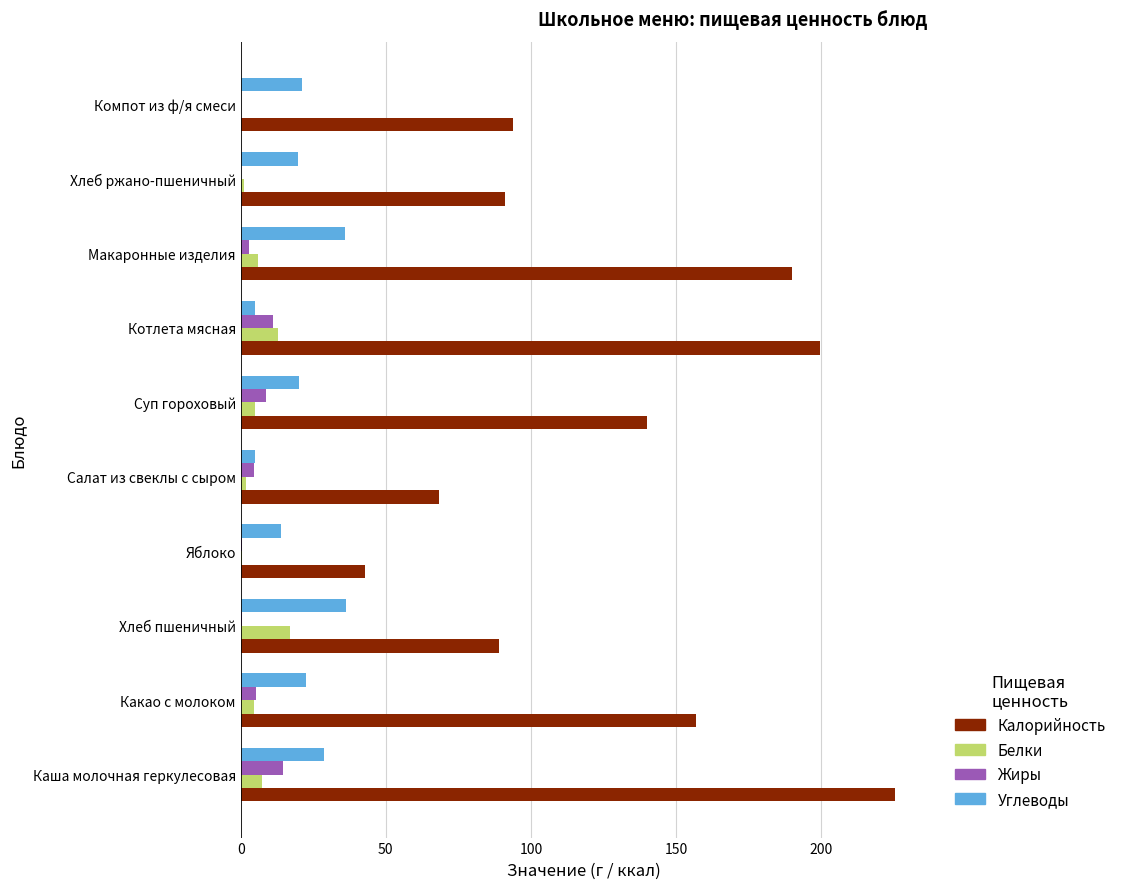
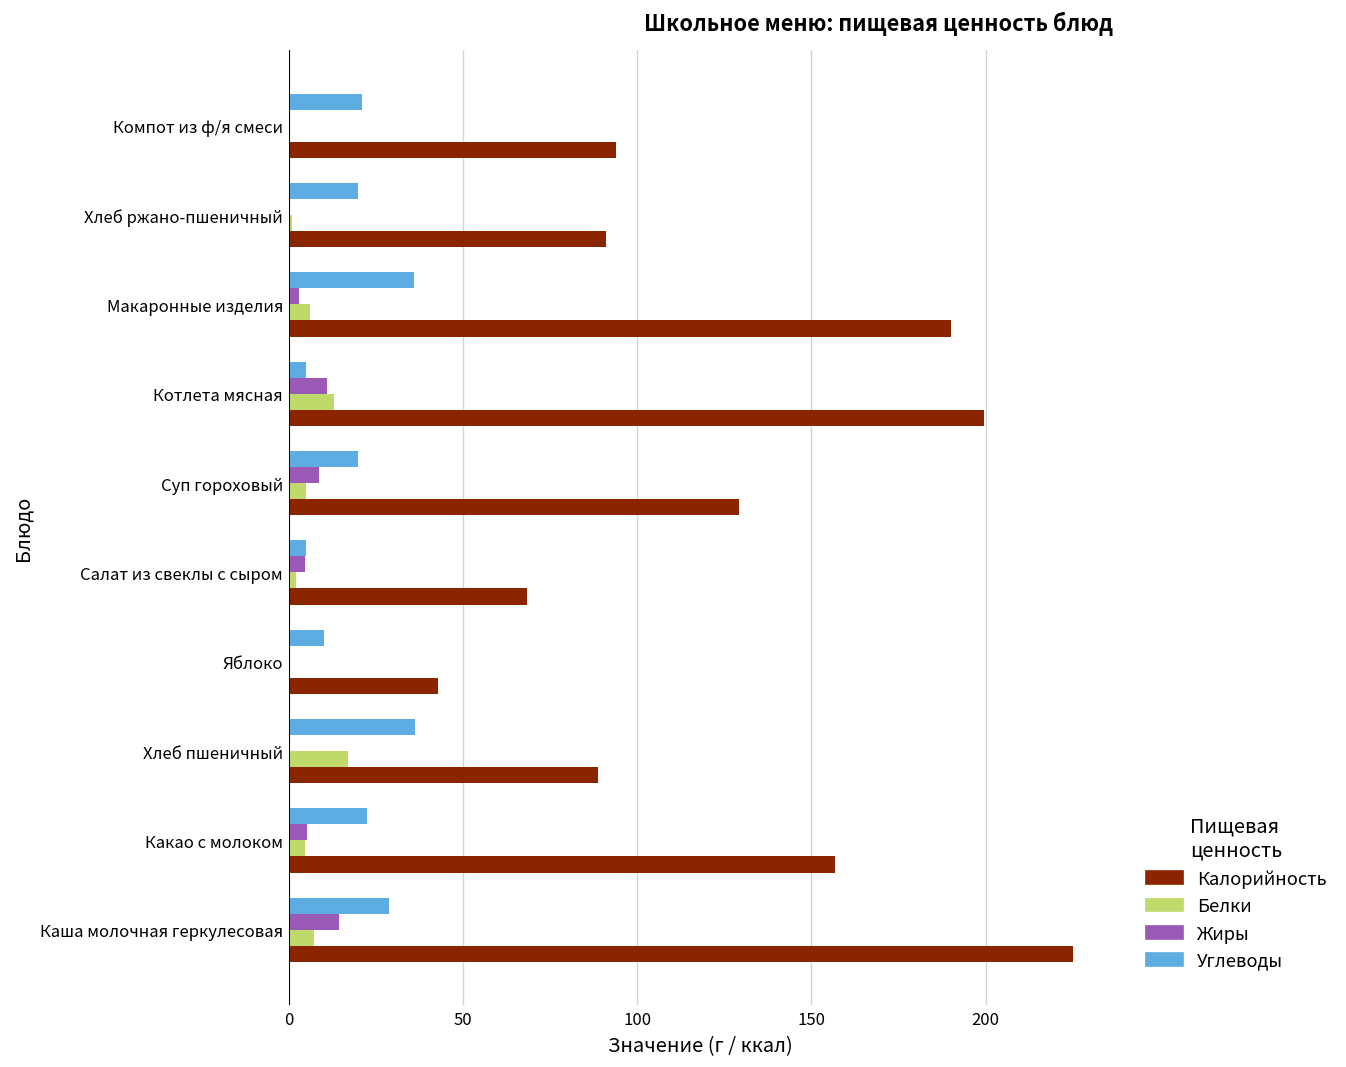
  {
    "Калорийность": {
      "Компот из ф/я смеси": 94,
      "Хлеб ржано-пшеничный": 91,
      "Макаронные изделия": 190,
      "Котлета мясная": 200,
-     "Суп гороховый": 140,
+     "Суп гороховый": 129,
      "Салат из свеклы с сыром": 68,
      "Яблоко": 43,
      "Хлеб пшеничный": 89,
      "Какао с молоком": 157,
      "Каша молочная геркулесовая": 225
    },
    "Белки": {
      "Хлеб ржано-пшеничный": 1,
      "Макаронные изделия": 6,
      "Котлета мясная": 13,
      "Суп гороховый": 5,
      "Салат из свеклы с сыром": 2,
      "Хлеб пшеничный": 17,
      "Какао с молоком": 5,
      "Каша молочная геркулесовая": 7
    },
    "Жиры": {
      "Компот из ф/я смеси": 0,
      "Хлеб ржано-пшеничный": 0,
      "Макаронные изделия": 3,
      "Котлета мясная": 11,
      "Суп гороховый": 9,
      "Салат из свеклы с сыром": 5,
      "Какао с молоком": 5,
      "Каша молочная геркулесовая": 15
    },
    "Углеводы": {
      "Компот из ф/я смеси": 21,
      "Хлеб ржано-пшеничный": 20,
      "Макаронные изделия": 36,
      "Котлета мясная": 5,
      "Суп гороховый": 20,
      "Салат из свеклы с сыром": 5,
-     "Яблоко": 14,
+     "Яблоко": 10,
      "Хлеб пшеничный": 36,
      "Какао с молоком": 23,
      "Каша молочная геркулесовая": 29
    }
  }
